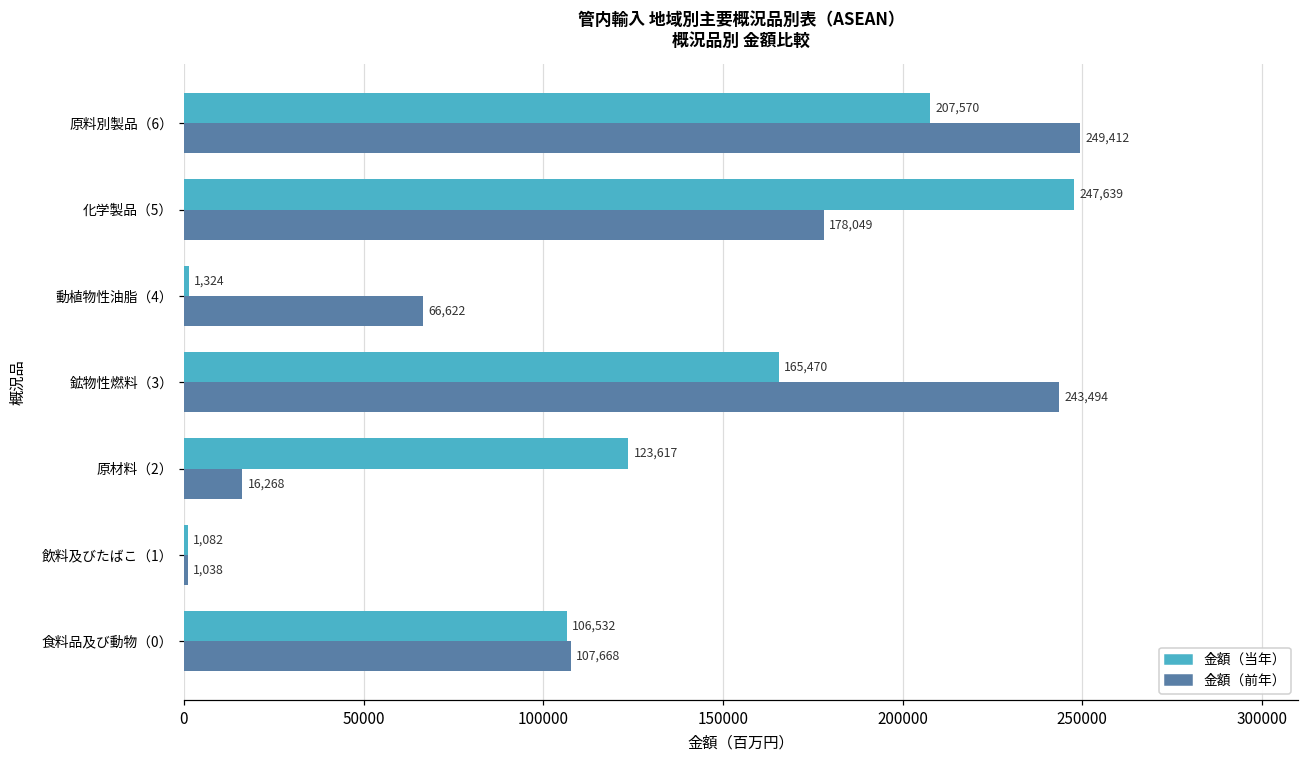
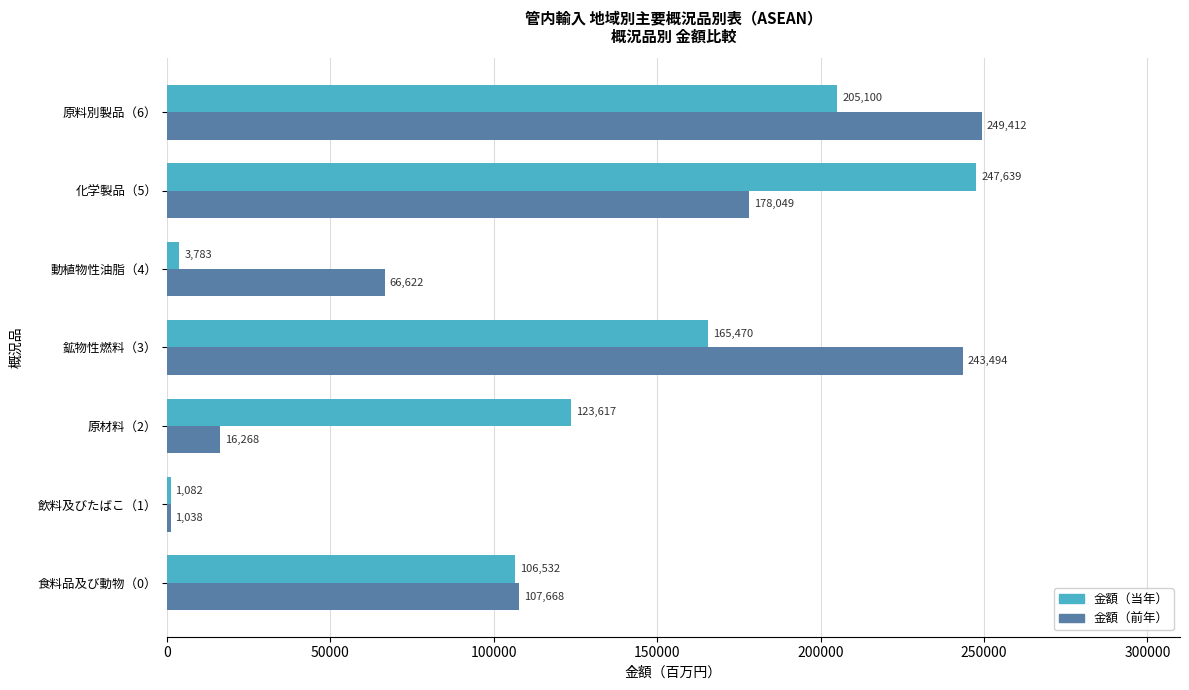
  {
    "金額（当年）": {
-     "原料別製品（6）": "207,570",
+     "原料別製品（6）": "205,100",
      "化学製品（5）": "247,639",
-     "動植物性油脂（4）": "1,324",
+     "動植物性油脂（4）": "3,783",
      "鉱物性燃料（3）": "165,470",
      "原材料（2）": "123,617",
      "飲料及びたばこ（1）": "1,082",
      "食料品及び動物（0）": "106,532"
    },
    "金額（前年）": {
      "原料別製品（6）": "249,412",
      "化学製品（5）": "178,049",
      "動植物性油脂（4）": "66,622",
      "鉱物性燃料（3）": "243,494",
      "原材料（2）": "16,268",
      "飲料及びたばこ（1）": "1,038",
      "食料品及び動物（0）": "107,668"
    }
  }
